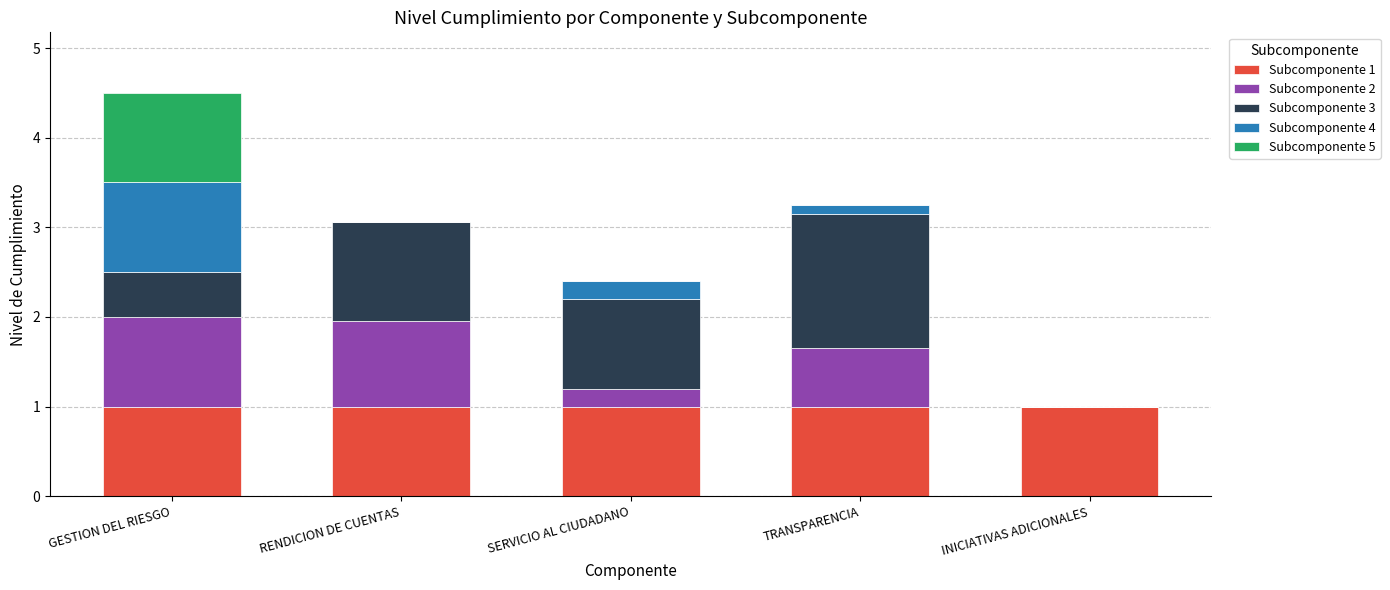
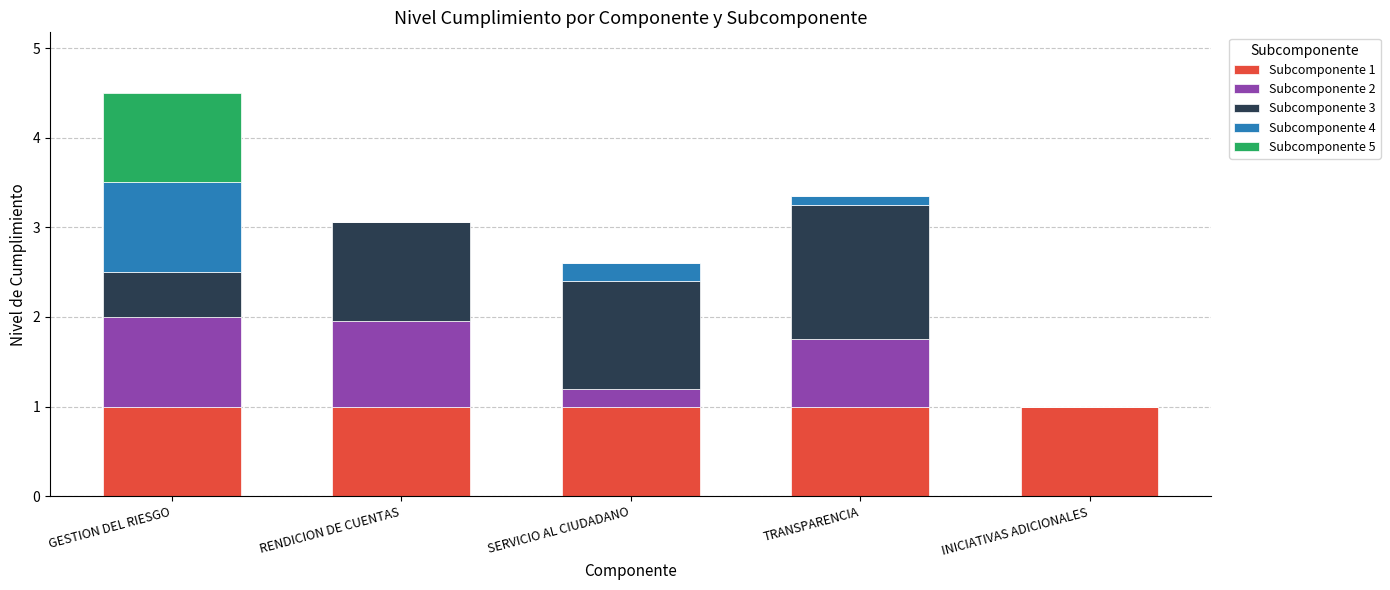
  {
    "Subcomponente 1": {
      "GESTION DEL RIESGO": 1.0,
      "RENDICION DE CUENTAS": 1.0,
      "SERVICIO AL CIUDADANO": 1.0,
      "TRANSPARENCIA": 1.0,
      "INICIATIVAS ADICIONALES": 1.0
    },
    "Subcomponente 2": {
      "GESTION DEL RIESGO": 1.0,
      "RENDICION DE CUENTAS": 1.0,
      "SERVICIO AL CIUDADANO": 0.2,
-     "TRANSPARENCIA": 0.6,
+     "TRANSPARENCIA": 0.8,
      "INICIATIVAS ADICIONALES": 0.0
    },
    "Subcomponente 3": {
      "GESTION DEL RIESGO": 0.5,
      "RENDICION DE CUENTAS": 1.1,
-     "SERVICIO AL CIUDADANO": 1.0,
+     "SERVICIO AL CIUDADANO": 1.2,
      "TRANSPARENCIA": 1.5,
      "INICIATIVAS ADICIONALES": 0.0
    },
    "Subcomponente 4": {
      "GESTION DEL RIESGO": 1.0,
      "RENDICION DE CUENTAS": 0.0,
      "SERVICIO AL CIUDADANO": 0.2,
      "TRANSPARENCIA": 0.1,
      "INICIATIVAS ADICIONALES": 0.0
    },
    "Subcomponente 5": {
      "GESTION DEL RIESGO": 1.0,
      "RENDICION DE CUENTAS": 0.0,
      "SERVICIO AL CIUDADANO": 0.0,
      "TRANSPARENCIA": 0.0,
      "INICIATIVAS ADICIONALES": 0.0
    }
  }
